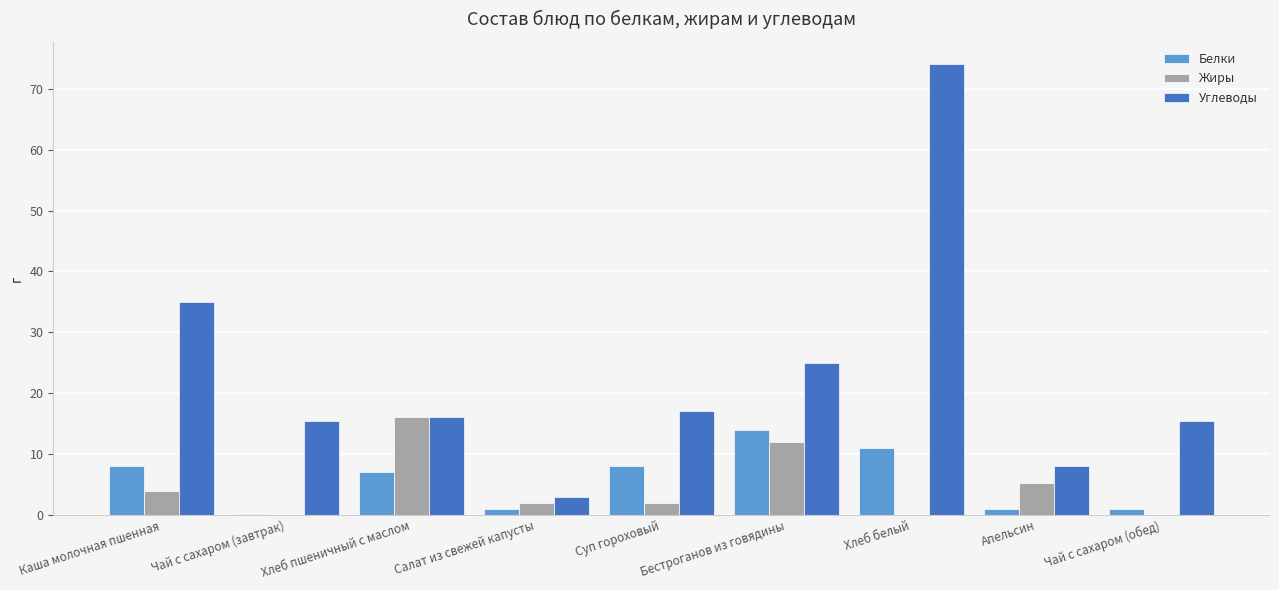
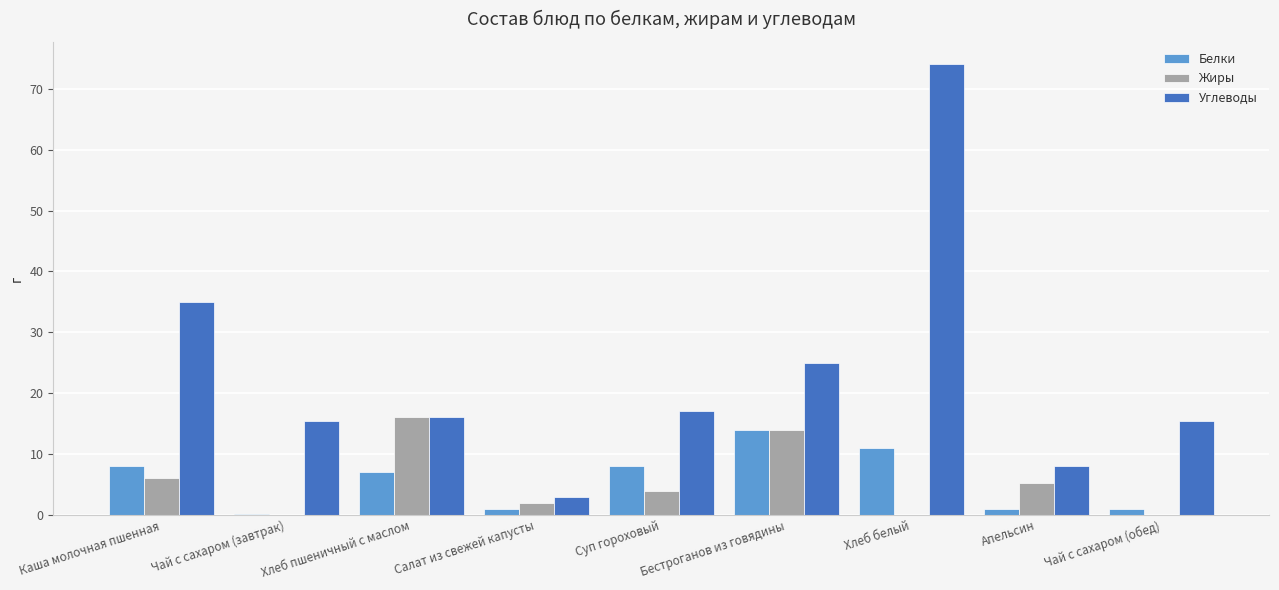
  {
    "Жиры": {
-     "Каша молочная пшенная": 4,
+     "Каша молочная пшенная": 6,
      "Чай с сахаром (завтрак)": 0,
      "Хлеб пшеничный с маслом": 16,
      "Салат из свежей капусты": 2,
-     "Суп гороховый": 2,
-     "Бестроганов из говядины": 12,
+     "Суп гороховый": 4,
+     "Бестроганов из говядины": 14,
      "Хлеб белый": 0,
      "Апельсин": 5,
      "Чай с сахаром (обед)": 0
    }
  }
